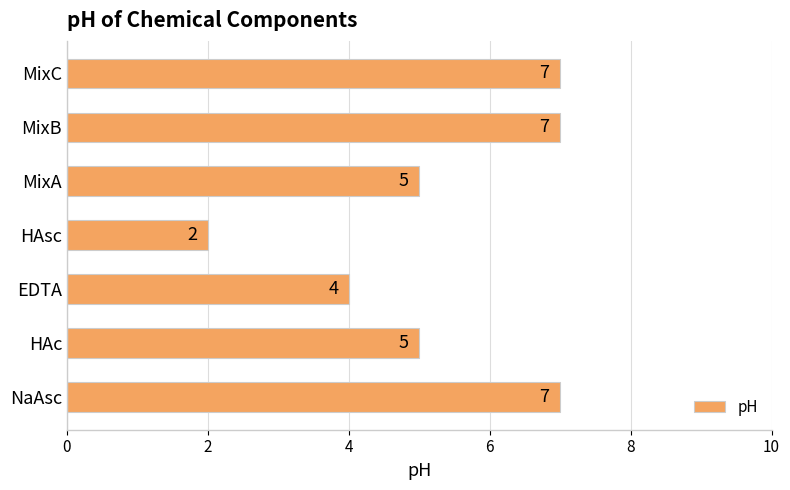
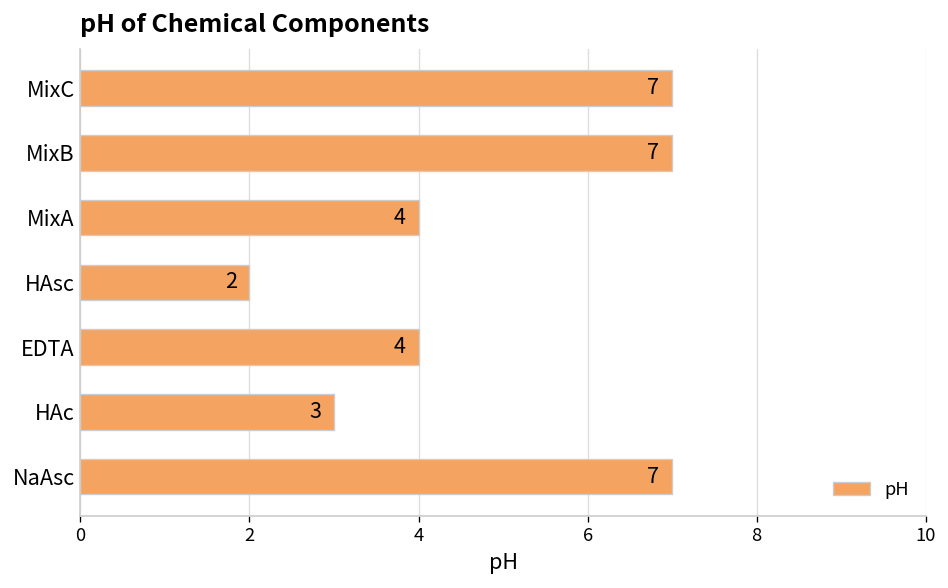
  {
    "MixC": 7,
    "MixB": 7,
-   "MixA": 5,
+   "MixA": 4,
    "HAsc": 2,
    "EDTA": 4,
-   "HAc": 5,
+   "HAc": 3,
    "NaAsc": 7
  }
